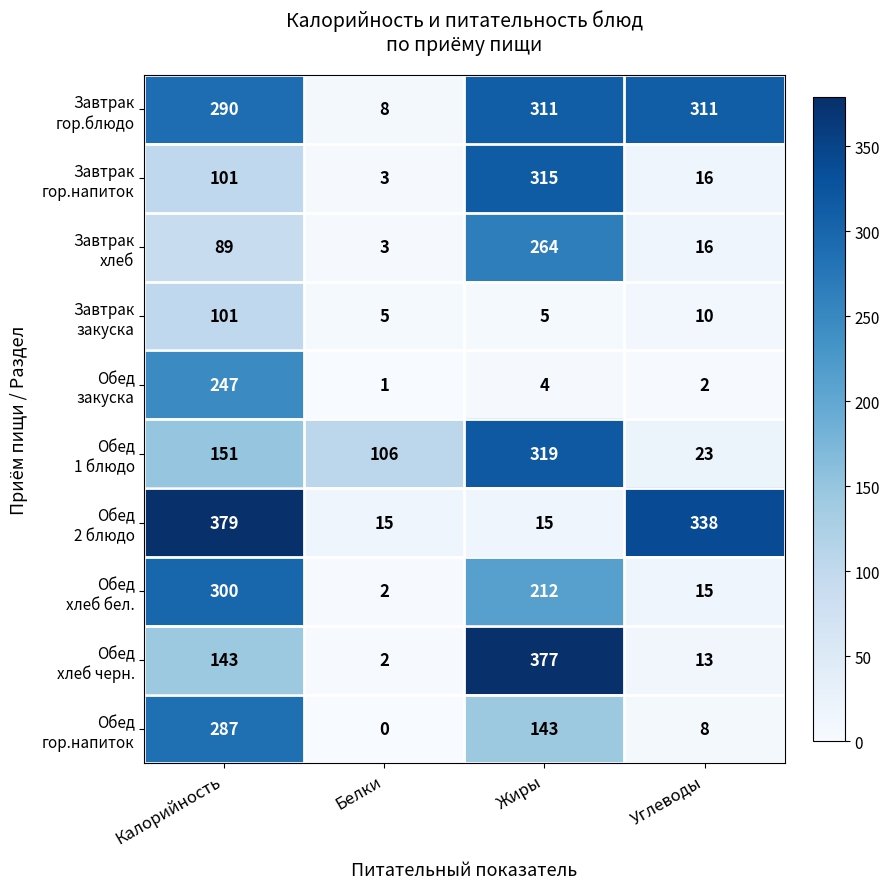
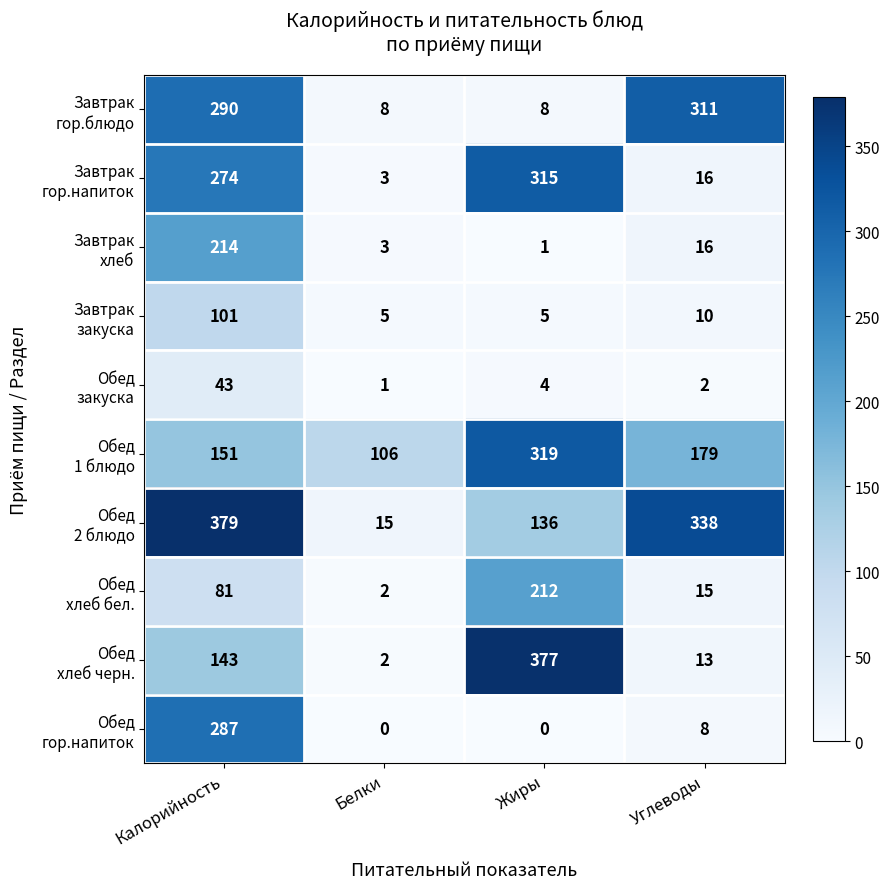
  {
    "Завтрак гор.блюдо": {
      "Калорийность": 290,
      "Белки": 8,
-     "Жиры": 311,
+     "Жиры": 8,
      "Углеводы": 311
    },
    "Завтрак гор.напиток": {
-     "Калорийность": 101,
+     "Калорийность": 274,
      "Белки": 3,
      "Жиры": 315,
      "Углеводы": 16
    },
    "Завтрак хлеб": {
-     "Калорийность": 89,
+     "Калорийность": 214,
      "Белки": 3,
-     "Жиры": 264,
+     "Жиры": 1,
      "Углеводы": 16
    },
    "Завтрак закуска": {
      "Калорийность": 101,
      "Белки": 5,
      "Жиры": 5,
      "Углеводы": 10
    },
    "Обед закуска": {
-     "Калорийность": 247,
+     "Калорийность": 43,
      "Белки": 1,
      "Жиры": 4,
      "Углеводы": 2
    },
    "Обед 1 блюдо": {
      "Калорийность": 151,
      "Белки": 106,
      "Жиры": 319,
-     "Углеводы": 23
+     "Углеводы": 179
    },
    "Обед 2 блюдо": {
      "Калорийность": 379,
      "Белки": 15,
-     "Жиры": 15,
+     "Жиры": 136,
      "Углеводы": 338
    },
    "Обед хлеб бел.": {
-     "Калорийность": 300,
+     "Калорийность": 81,
      "Белки": 2,
      "Жиры": 212,
      "Углеводы": 15
    },
    "Обед хлеб черн.": {
      "Калорийность": 143,
      "Белки": 2,
      "Жиры": 377,
      "Углеводы": 13
    },
    "Обед гор.напиток": {
      "Калорийность": 287,
      "Белки": 0,
-     "Жиры": 143,
+     "Жиры": 0,
      "Углеводы": 8
    }
  }
